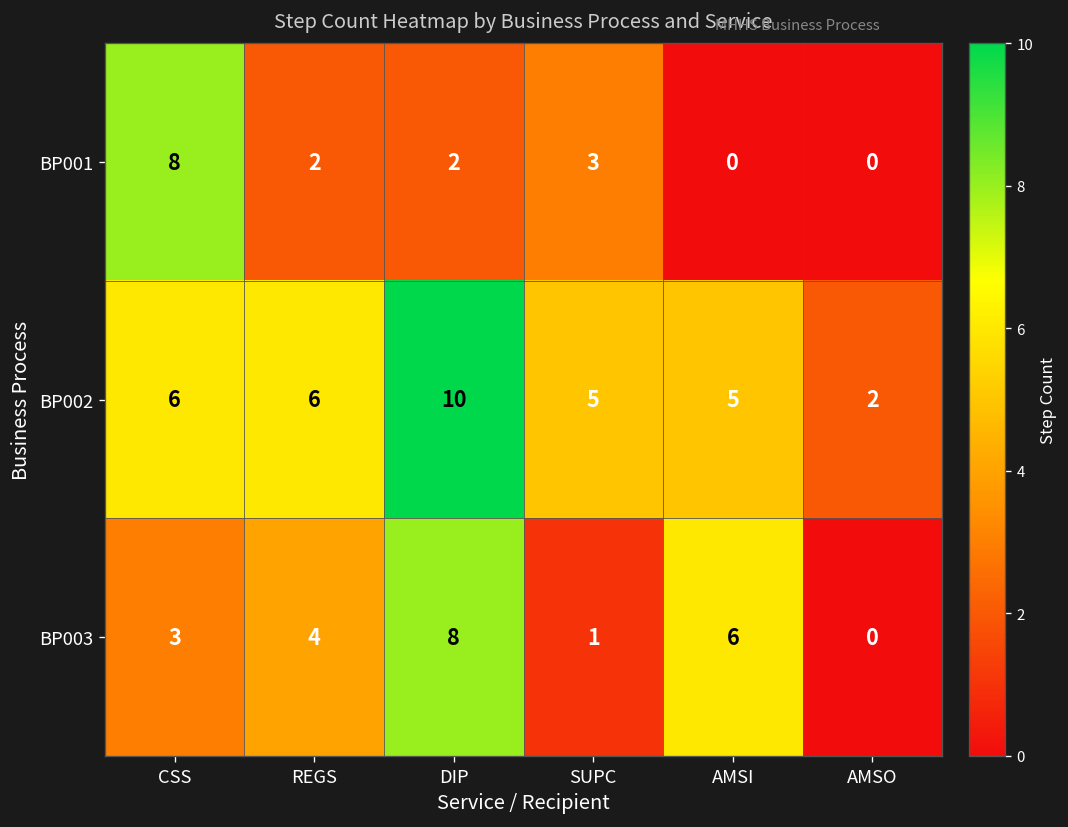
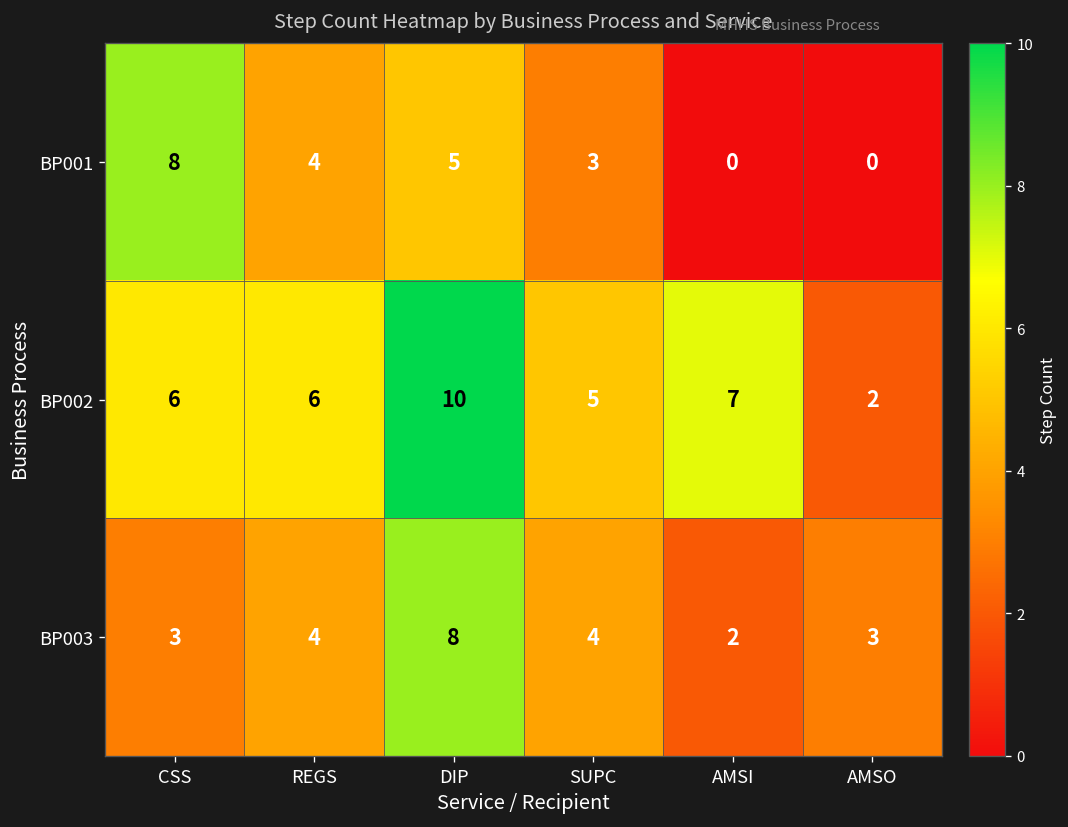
  {
    "BP001": {
      "CSS": 8,
-     "REGS": 2,
-     "DIP": 2,
+     "REGS": 4,
+     "DIP": 5,
      "SUPC": 3,
      "AMSI": 0,
      "AMSO": 0
    },
    "BP002": {
      "CSS": 6,
      "REGS": 6,
      "DIP": 10,
      "SUPC": 5,
-     "AMSI": 5,
+     "AMSI": 7,
      "AMSO": 2
    },
    "BP003": {
      "CSS": 3,
      "REGS": 4,
      "DIP": 8,
-     "SUPC": 1,
-     "AMSI": 6,
-     "AMSO": 0
+     "SUPC": 4,
+     "AMSI": 2,
+     "AMSO": 3
    }
  }
